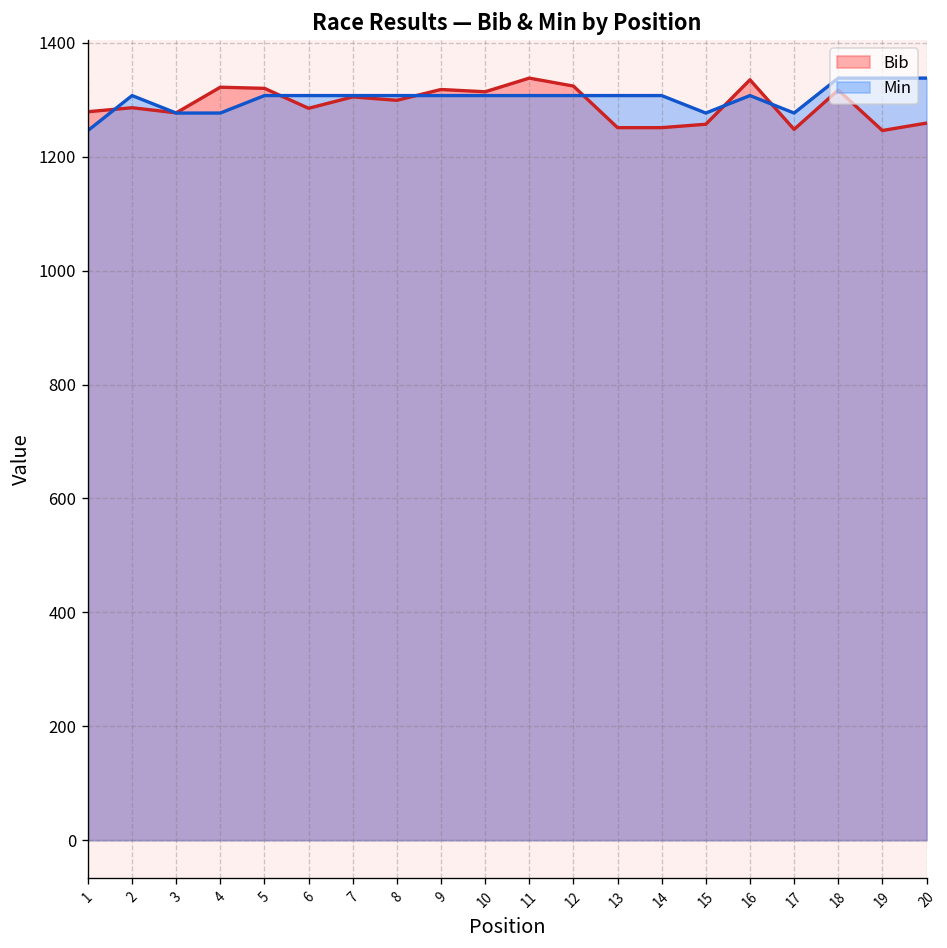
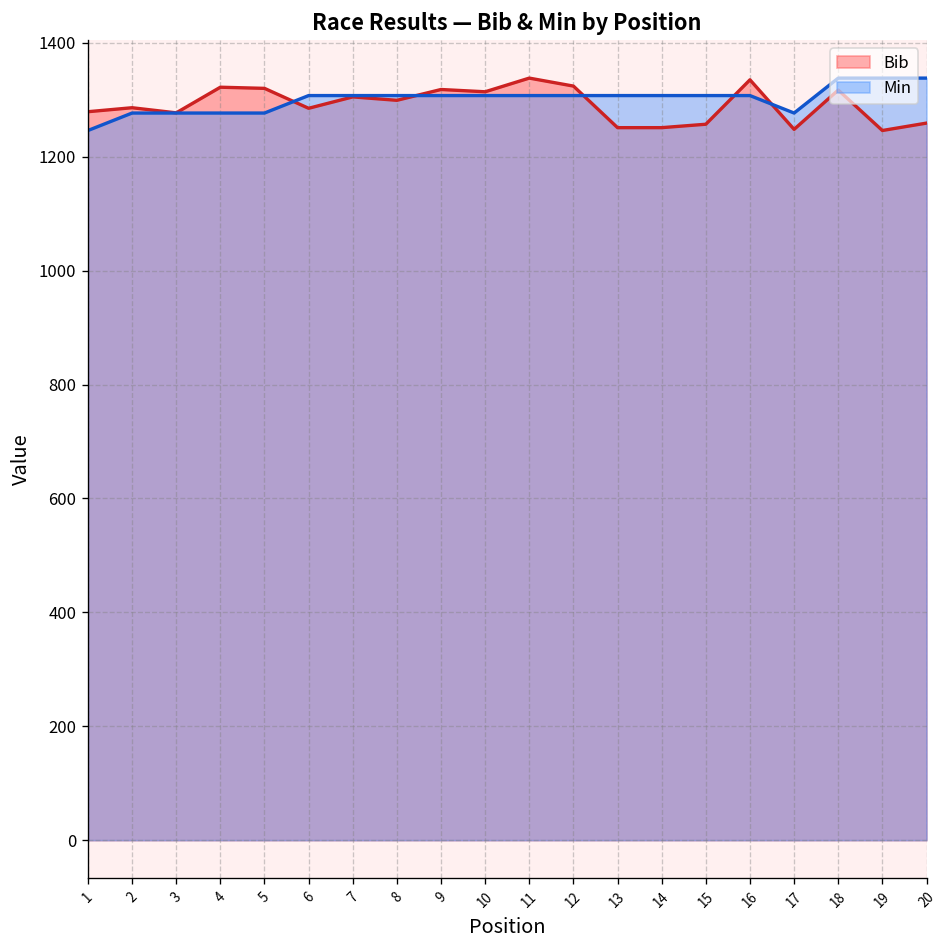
  {
    "Bib": {
      "1": 1280,
      "2": 1290,
      "4": 1320,
      "5": 1320,
      "6": 1290,
      "8": 1300,
      "9": 1320,
      "10": 1310,
      "11": 1340,
      "12": 1320,
      "13": 1250,
      "14": 1250,
      "15": 1260,
      "16": 1340,
      "17": 1250,
      "19": 1250,
      "20": 1260
    },
    "Min": {
      "1": 1250,
-     "2": 1310,
+     "2": 1280,
      "4": 1280,
-     "5": 1310,
+     "5": 1280,
      "6": 1310,
      "8": 1310,
      "9": 1310,
      "10": 1310,
      "11": 1310,
      "12": 1310,
      "13": 1310,
      "14": 1310,
-     "15": 1280,
+     "15": 1310,
      "16": 1310,
      "17": 1280,
      "20": 1340
    }
  }
